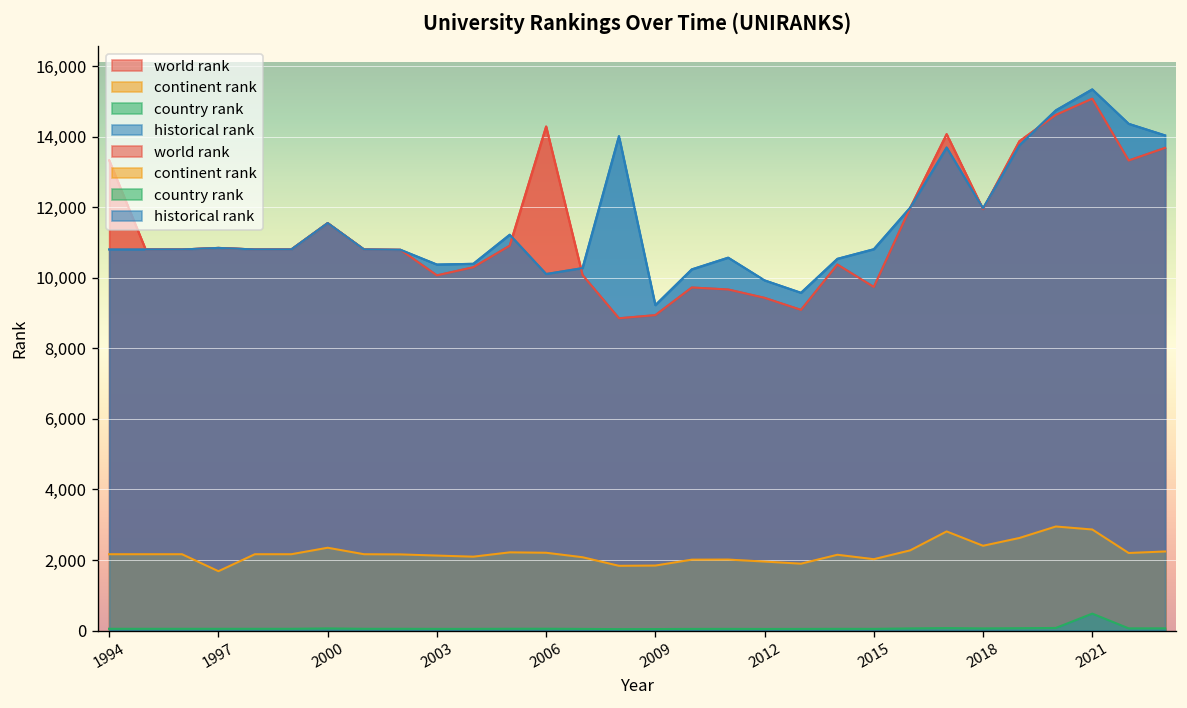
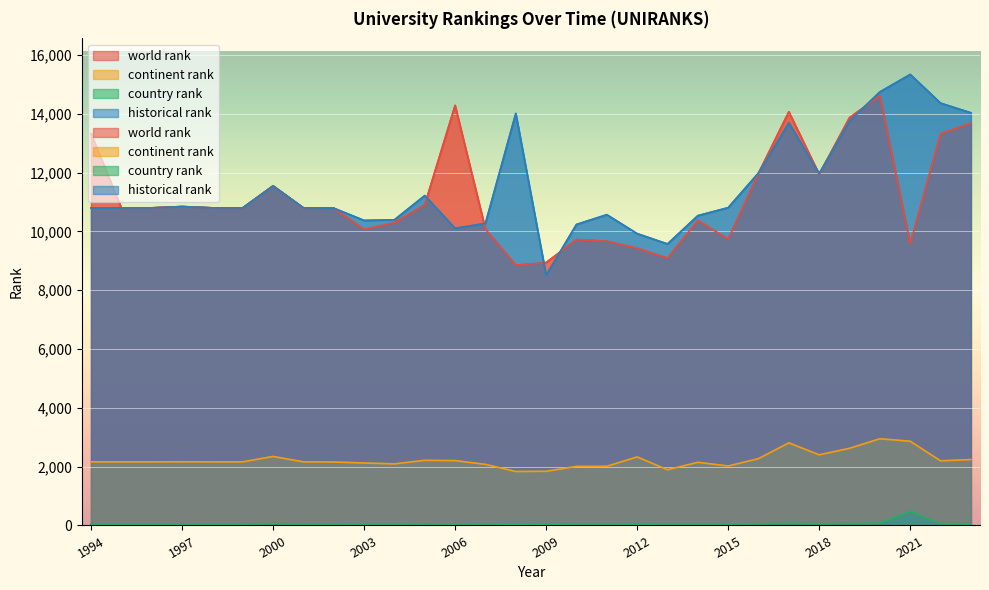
  {
    "world rank": {
      "2003": "10,100",
      "2006": "14,300",
      "2009": "8,900",
      "2012": "9,400",
      "2015": "9,700",
-     "2021": "15,100"
+     "2021": "9,600"
    },
    "continent rank": {
      "1994": "2,200",
-     "1997": "1,700",
+     "1997": "2,200",
      "2000": "2,300",
      "2003": "2,100",
      "2006": "2,200",
      "2009": "1,800",
-     "2012": "2,000",
+     "2012": "2,300",
      "2015": "2,000",
      "2018": "2,400",
      "2021": "2,900"
    },
    "country rank": {
      "1994": "100",
      "1997": "100",
      "2000": "100",
      "2003": "0",
      "2006": "100",
      "2009": "0",
      "2012": "0",
      "2015": "0",
      "2018": "100",
      "2021": "500"
    },
    "historical rank": {
      "1994": "10,800",
      "2003": "10,400",
      "2006": "10,100",
-     "2009": "9,200",
+     "2009": "8,500",
      "2012": "9,900",
      "2015": "10,800",
      "2021": "15,300"
    }
  }
